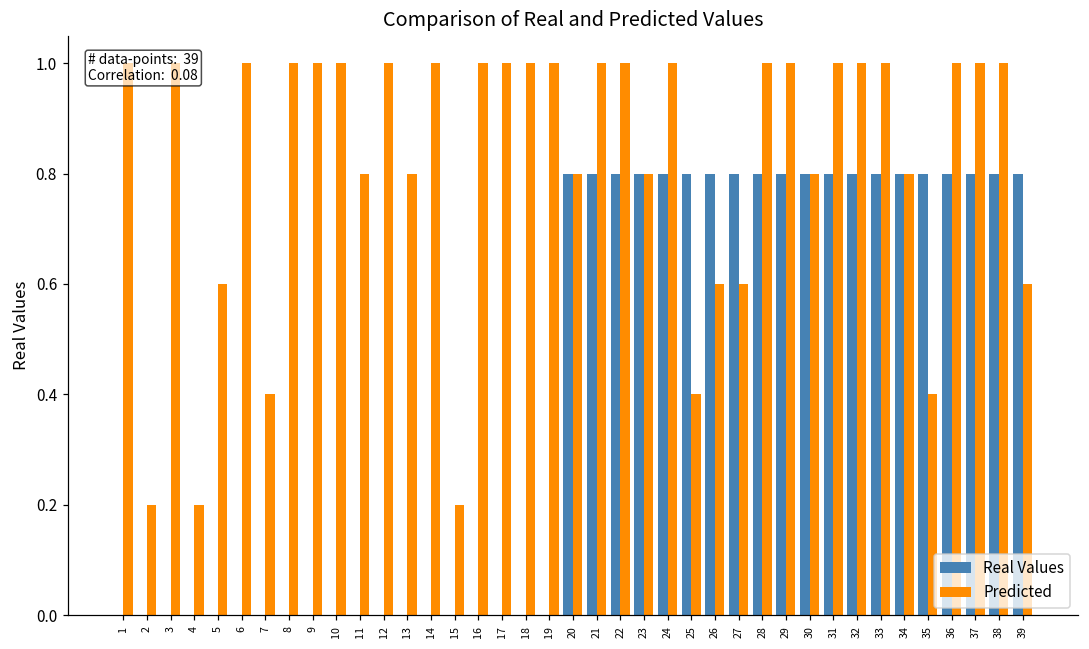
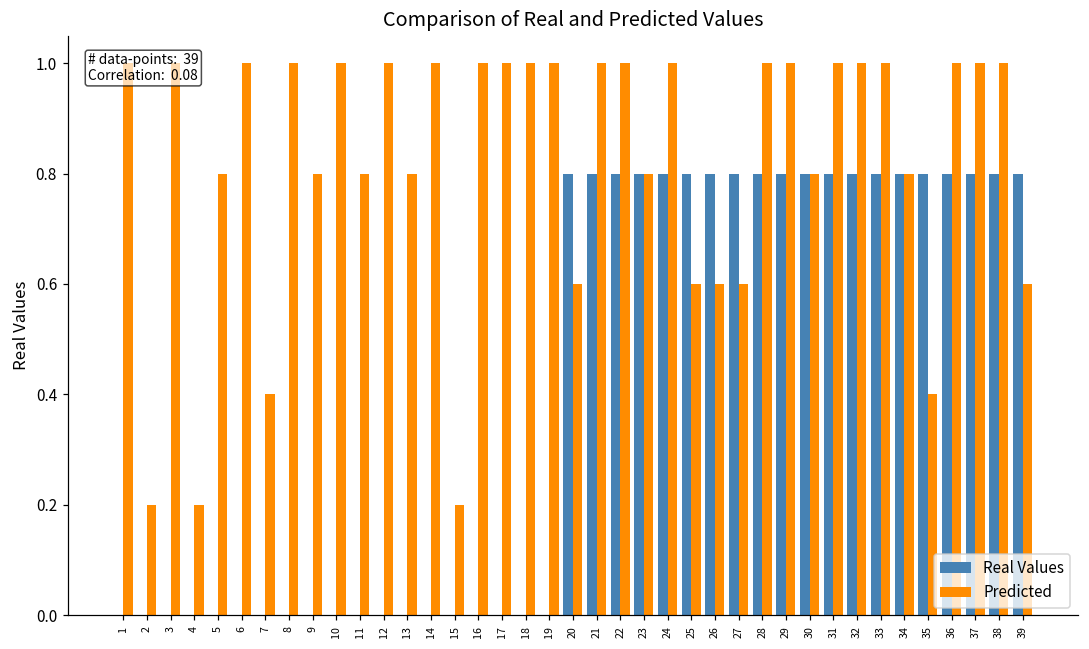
  {
    "Real Values": {
      "1": 0.00,
      "2": 0.00,
      "3": 0.00,
      "4": 0.00,
      "5": 0.00,
      "6": 0.00,
      "7": 0.00,
      "8": 0.00,
      "9": 0.00,
      "10": 0.00,
      "11": 0.00,
      "12": 0.00,
      "13": 0.00,
      "14": 0.00,
      "15": 0.00,
      "16": 0.00,
      "17": 0.00,
      "18": 0.00,
      "19": 0.00,
      "20": 0.80,
      "21": 0.80,
      "22": 0.80,
      "23": 0.80,
      "24": 0.80,
      "25": 0.80,
      "26": 0.80,
      "27": 0.80,
      "28": 0.80,
      "29": 0.80,
      "30": 0.80,
      "31": 0.80,
      "32": 0.80,
      "33": 0.80,
      "34": 0.80,
      "35": 0.80,
      "36": 0.80,
      "37": 0.80,
      "38": 0.80,
      "39": 0.80
    },
    "Predicted": {
      "2": 0.20,
      "4": 0.20,
-     "5": 0.60,
+     "5": 0.80,
      "6": 1.00,
      "7": 0.40,
      "8": 1.00,
-     "9": 1.00,
+     "9": 0.80,
      "10": 1.00,
      "11": 0.80,
      "12": 1.00,
      "13": 0.80,
      "14": 1.00,
      "15": 0.20,
      "16": 1.00,
      "17": 1.00,
      "18": 1.00,
      "19": 1.00,
-     "20": 0.80,
+     "20": 0.60,
      "21": 1.00,
      "22": 1.00,
      "23": 0.80,
      "24": 1.00,
-     "25": 0.40,
+     "25": 0.60,
      "26": 0.60,
      "27": 0.60,
      "28": 1.00,
      "29": 1.00,
      "30": 0.80,
      "31": 1.00,
      "32": 1.00,
      "33": 1.00,
      "34": 0.80,
      "35": 0.40,
      "36": 1.00,
      "37": 1.00,
      "38": 1.00,
      "39": 0.60
    }
  }
